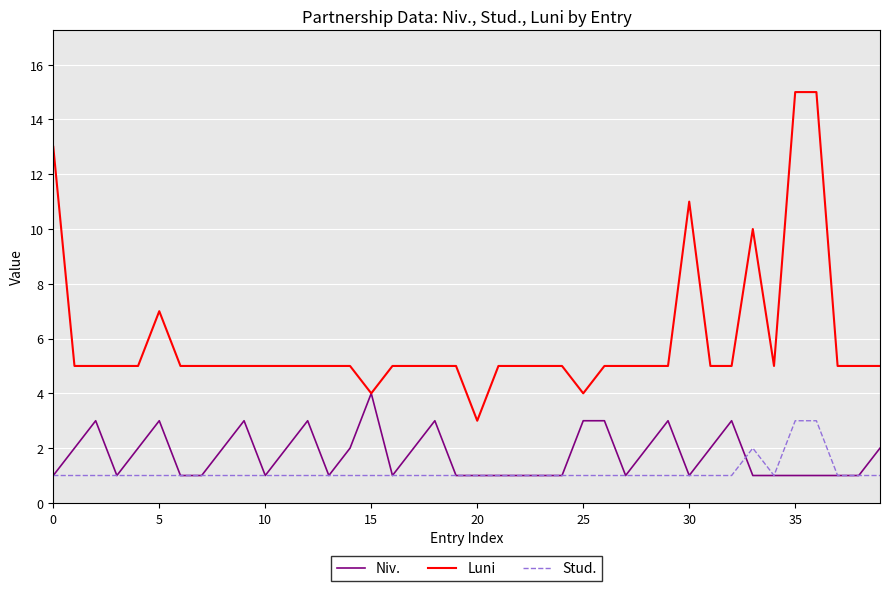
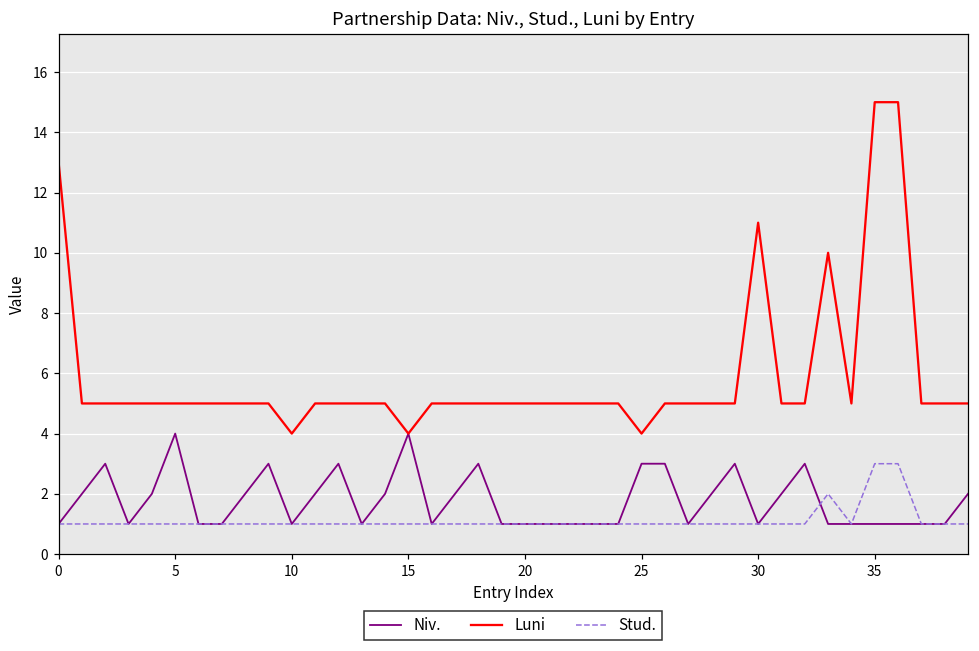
  {
    "Niv.": {
-     "5": 3,
+     "5": 4,
      "25": 3,
      "35": 1
    },
    "Luni": {
      "0": 13,
-     "5": 7,
-     "10": 5,
-     "20": 3,
+     "5": 5,
+     "10": 4,
+     "20": 5,
      "25": 4,
      "30": 11,
      "35": 15
    },
    "Stud.": {
      "5": 1,
      "15": 1,
      "25": 1,
      "35": 3
    }
  }
